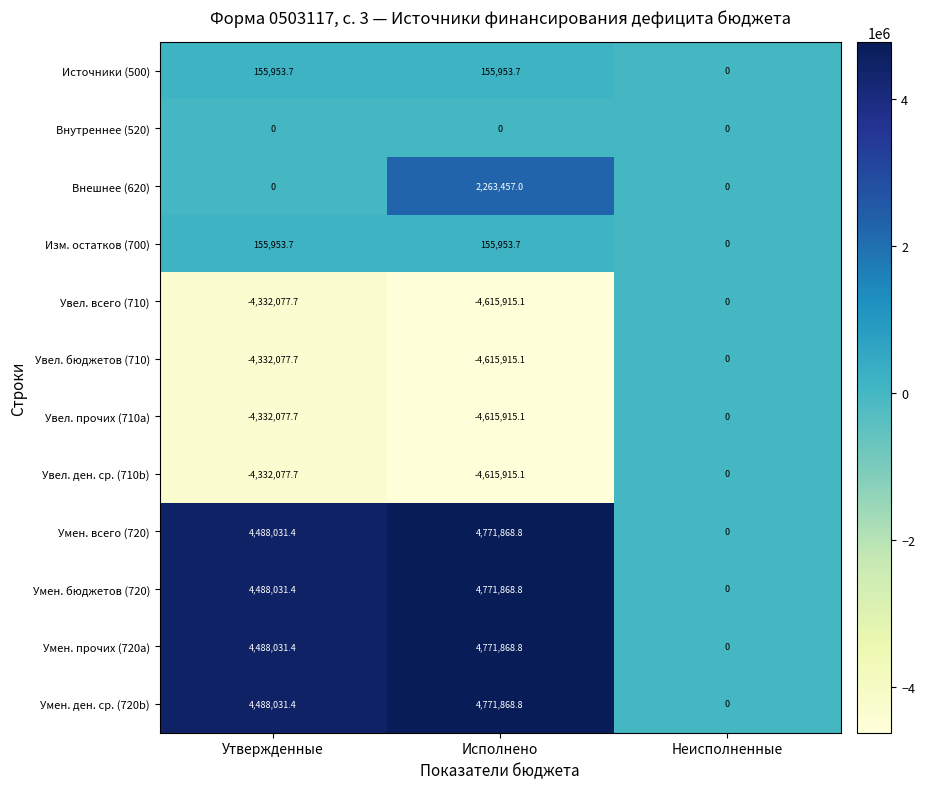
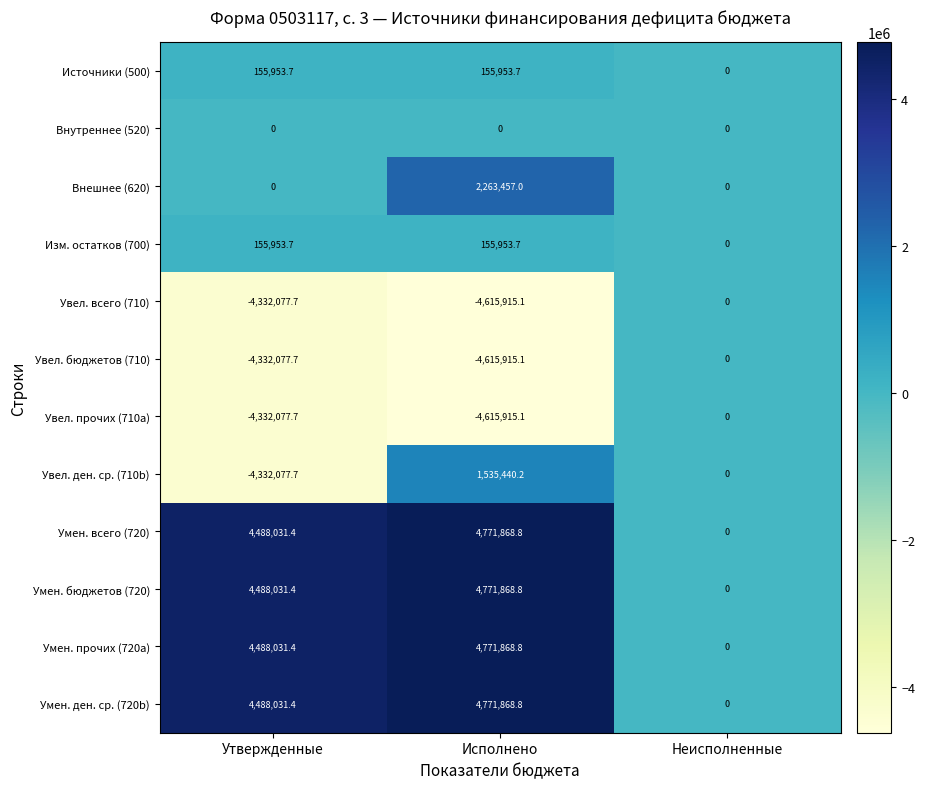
  {
    "Источники (500)": {
      "Утвержденные": "155,953.7",
      "Исполнено": "155,953.7",
      "Неисполненные": "0"
    },
    "Внутреннее (520)": {
      "Утвержденные": "0",
      "Исполнено": "0",
      "Неисполненные": "0"
    },
    "Внешнее (620)": {
      "Утвержденные": "0",
      "Исполнено": "2,263,457.0",
      "Неисполненные": "0"
    },
    "Изм. остатков (700)": {
      "Утвержденные": "155,953.7",
      "Исполнено": "155,953.7",
      "Неисполненные": "0"
    },
    "Увел. всего (710)": {
      "Утвержденные": "-4,332,077.7",
      "Исполнено": "-4,615,915.1",
      "Неисполненные": "0"
    },
    "Увел. бюджетов (710)": {
      "Утвержденные": "-4,332,077.7",
      "Исполнено": "-4,615,915.1",
      "Неисполненные": "0"
    },
    "Увел. прочих (710a)": {
      "Утвержденные": "-4,332,077.7",
      "Исполнено": "-4,615,915.1",
      "Неисполненные": "0"
    },
    "Увел. ден. ср. (710b)": {
      "Утвержденные": "-4,332,077.7",
-     "Исполнено": "-4,615,915.1",
+     "Исполнено": "1,535,440.2",
      "Неисполненные": "0"
    },
    "Умен. всего (720)": {
      "Утвержденные": "4,488,031.4",
      "Исполнено": "4,771,868.8",
      "Неисполненные": "0"
    },
    "Умен. бюджетов (720)": {
      "Утвержденные": "4,488,031.4",
      "Исполнено": "4,771,868.8",
      "Неисполненные": "0"
    },
    "Умен. прочих (720a)": {
      "Утвержденные": "4,488,031.4",
      "Исполнено": "4,771,868.8",
      "Неисполненные": "0"
    },
    "Умен. ден. ср. (720b)": {
      "Утвержденные": "4,488,031.4",
      "Исполнено": "4,771,868.8",
      "Неисполненные": "0"
    }
  }
